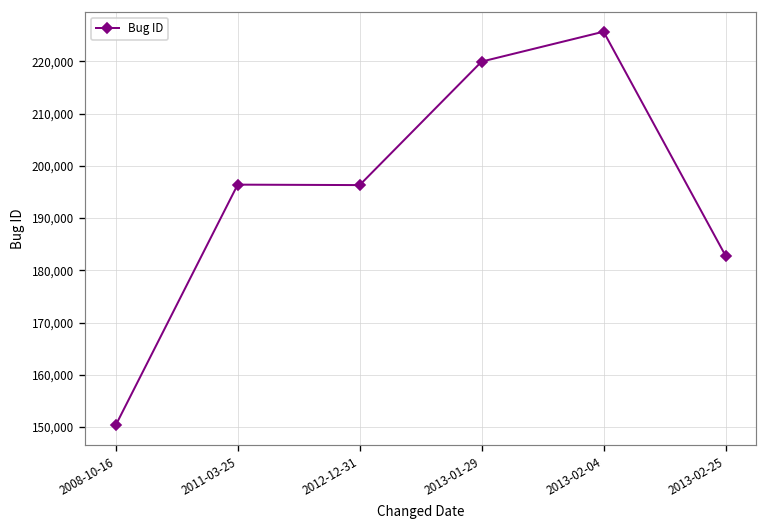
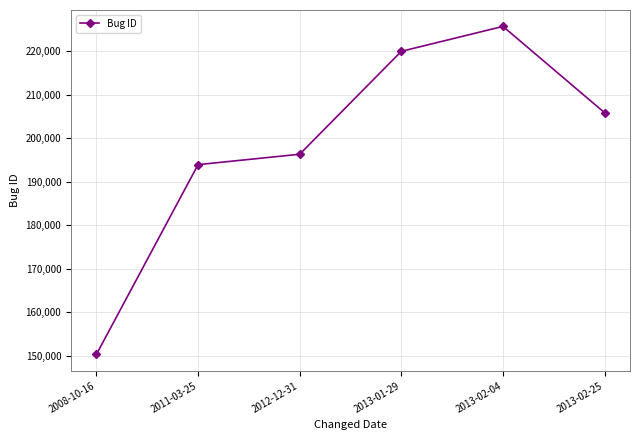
  {
    "2008-10-16": "150,000",
-   "2011-03-25": "196,000",
+   "2011-03-25": "194,000",
    "2012-12-31": "196,000",
    "2013-01-29": "220,000",
    "2013-02-04": "226,000",
-   "2013-02-25": "183,000"
+   "2013-02-25": "206,000"
  }
